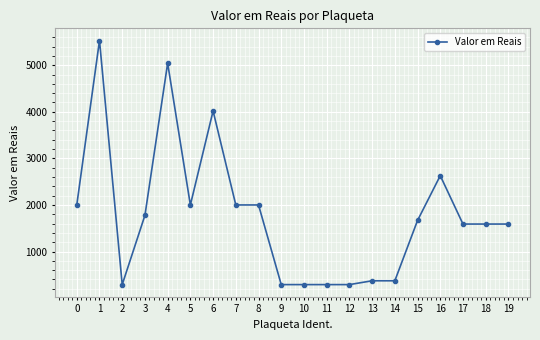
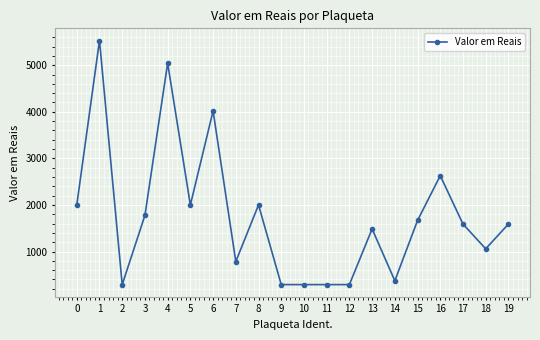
  {
    "0": 2000,
    "1": 5500,
    "2": 300,
    "3": 1800,
    "4": 5000,
    "5": 2000,
    "6": 4000,
-   "7": 2000,
+   "7": 800,
    "8": 2000,
    "9": 300,
    "10": 300,
    "11": 300,
    "12": 300,
-   "13": 400,
+   "13": 1500,
    "14": 400,
    "15": 1700,
    "16": 2600,
    "17": 1600,
-   "18": 1600,
+   "18": 1100,
    "19": 1600
  }
